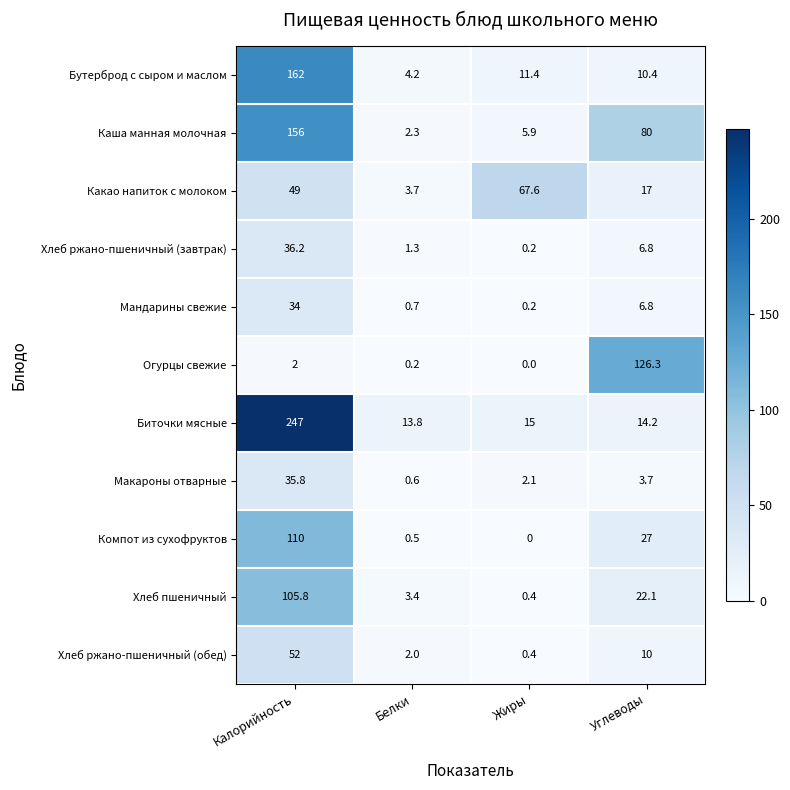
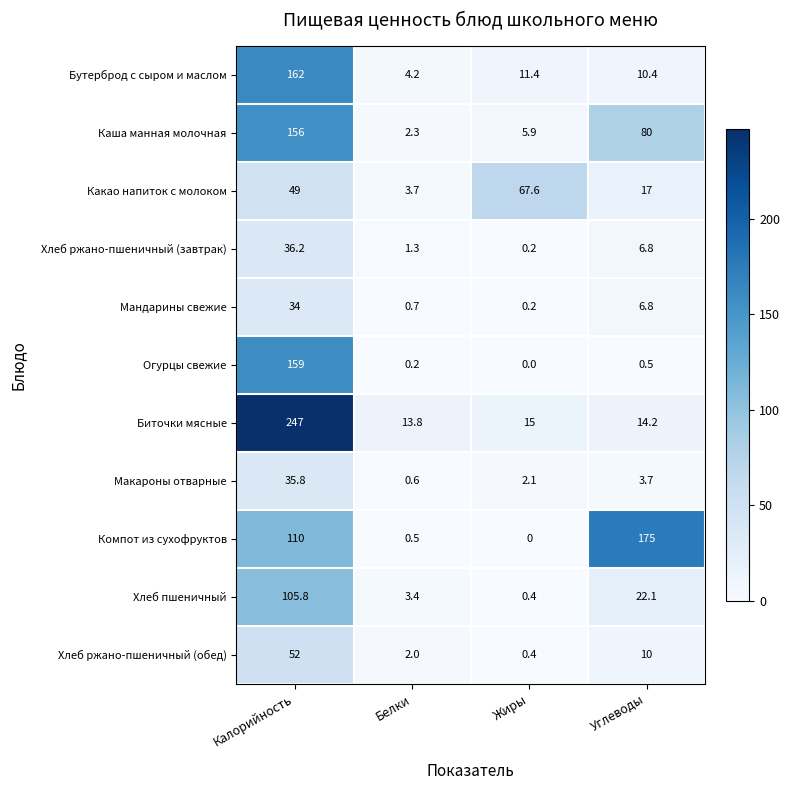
  {
    "Бутерброд с сыром и маслом": {
      "Калорийность": 162,
      "Белки": 4.2,
      "Жиры": 11.4,
      "Углеводы": 10.4
    },
    "Каша манная молочная": {
      "Калорийность": 156,
      "Белки": 2.3,
      "Жиры": 5.9,
      "Углеводы": 80
    },
    "Какао напиток с молоком": {
      "Калорийность": 49,
      "Белки": 3.7,
      "Жиры": 67.6,
      "Углеводы": 17
    },
    "Хлеб ржано-пшеничный (завтрак)": {
      "Калорийность": 36.2,
      "Белки": 1.3,
      "Жиры": 0.2,
      "Углеводы": 6.8
    },
    "Мандарины свежие": {
      "Калорийность": 34,
      "Белки": 0.7,
      "Жиры": 0.2,
      "Углеводы": 6.8
    },
    "Огурцы свежие": {
-     "Калорийность": 2,
+     "Калорийность": 159,
      "Белки": 0.2,
      "Жиры": 0.0,
-     "Углеводы": 126.3
+     "Углеводы": 0.5
    },
    "Биточки мясные": {
      "Калорийность": 247,
      "Белки": 13.8,
      "Жиры": 15,
      "Углеводы": 14.2
    },
    "Макароны отварные": {
      "Калорийность": 35.8,
      "Белки": 0.6,
      "Жиры": 2.1,
      "Углеводы": 3.7
    },
    "Компот из сухофруктов": {
      "Калорийность": 110,
      "Белки": 0.5,
      "Жиры": 0,
-     "Углеводы": 27
+     "Углеводы": 175
    },
    "Хлеб пшеничный": {
      "Калорийность": 105.8,
      "Белки": 3.4,
      "Жиры": 0.4,
      "Углеводы": 22.1
    },
    "Хлеб ржано-пшеничный (обед)": {
      "Калорийность": 52,
      "Белки": 2.0,
      "Жиры": 0.4,
      "Углеводы": 10
    }
  }
